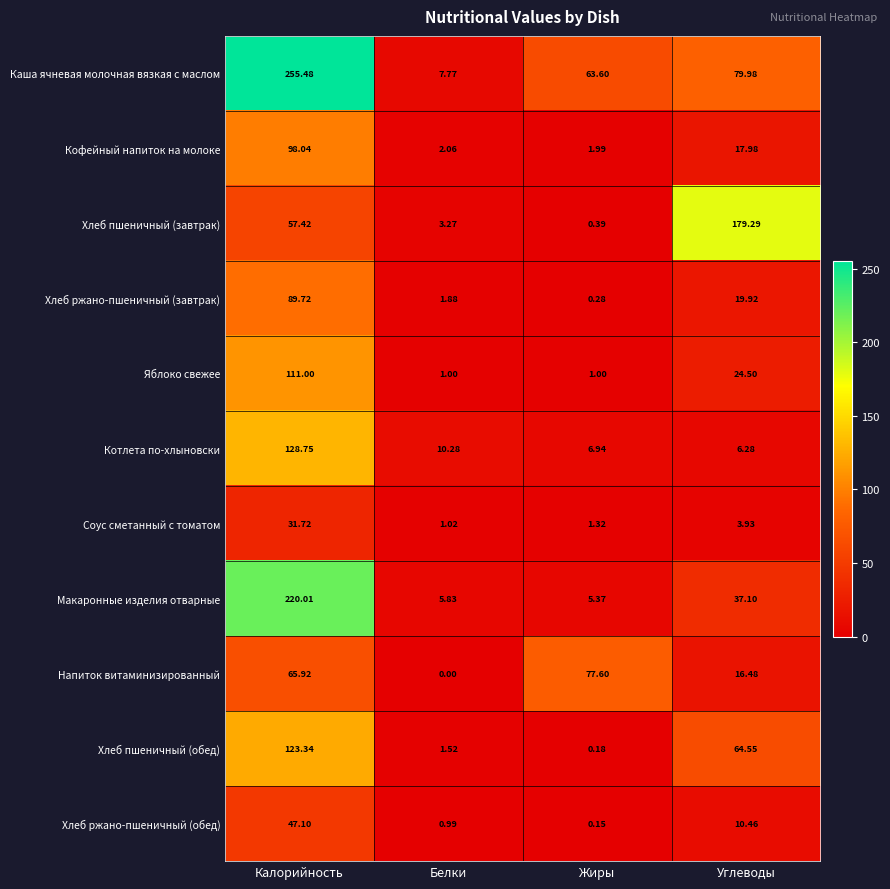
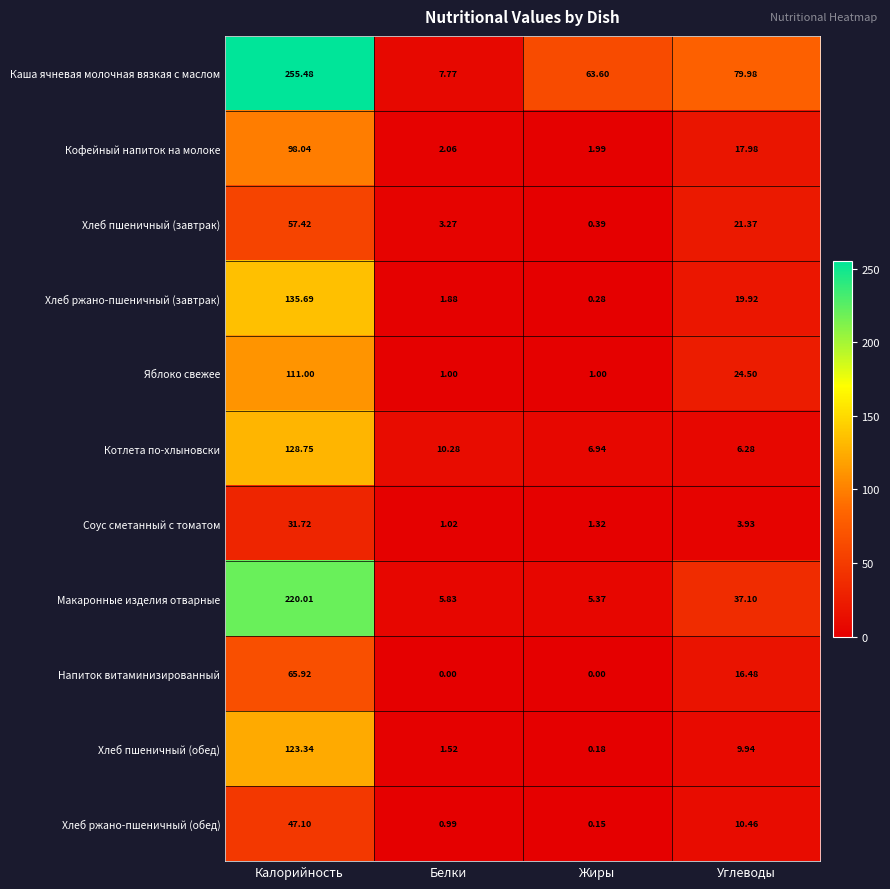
  {
    "Каша ячневая молочная вязкая с маслом": {
      "Калорийность": 255.48,
      "Белки": 7.77,
      "Жиры": 63.60,
      "Углеводы": 79.98
    },
    "Кофейный напиток на молоке": {
      "Калорийность": 98.04,
      "Белки": 2.06,
      "Жиры": 1.99,
      "Углеводы": 17.98
    },
    "Хлеб пшеничный (завтрак)": {
      "Калорийность": 57.42,
      "Белки": 3.27,
      "Жиры": 0.39,
-     "Углеводы": 179.29
+     "Углеводы": 21.37
    },
    "Хлеб ржано-пшеничный (завтрак)": {
-     "Калорийность": 89.72,
+     "Калорийность": 135.69,
      "Белки": 1.88,
      "Жиры": 0.28,
      "Углеводы": 19.92
    },
    "Яблоко свежее": {
      "Калорийность": 111.00,
      "Белки": 1.00,
      "Жиры": 1.00,
      "Углеводы": 24.50
    },
    "Котлета по-хлыновски": {
      "Калорийность": 128.75,
      "Белки": 10.28,
      "Жиры": 6.94,
      "Углеводы": 6.28
    },
    "Соус сметанный с томатом": {
      "Калорийность": 31.72,
      "Белки": 1.02,
      "Жиры": 1.32,
      "Углеводы": 3.93
    },
    "Макаронные изделия отварные": {
      "Калорийность": 220.01,
      "Белки": 5.83,
      "Жиры": 5.37,
      "Углеводы": 37.10
    },
    "Напиток витаминизированный": {
      "Калорийность": 65.92,
      "Белки": 0.00,
-     "Жиры": 77.60,
+     "Жиры": 0.00,
      "Углеводы": 16.48
    },
    "Хлеб пшеничный (обед)": {
      "Калорийность": 123.34,
      "Белки": 1.52,
      "Жиры": 0.18,
-     "Углеводы": 64.55
+     "Углеводы": 9.94
    },
    "Хлеб ржано-пшеничный (обед)": {
      "Калорийность": 47.10,
      "Белки": 0.99,
      "Жиры": 0.15,
      "Углеводы": 10.46
    }
  }
